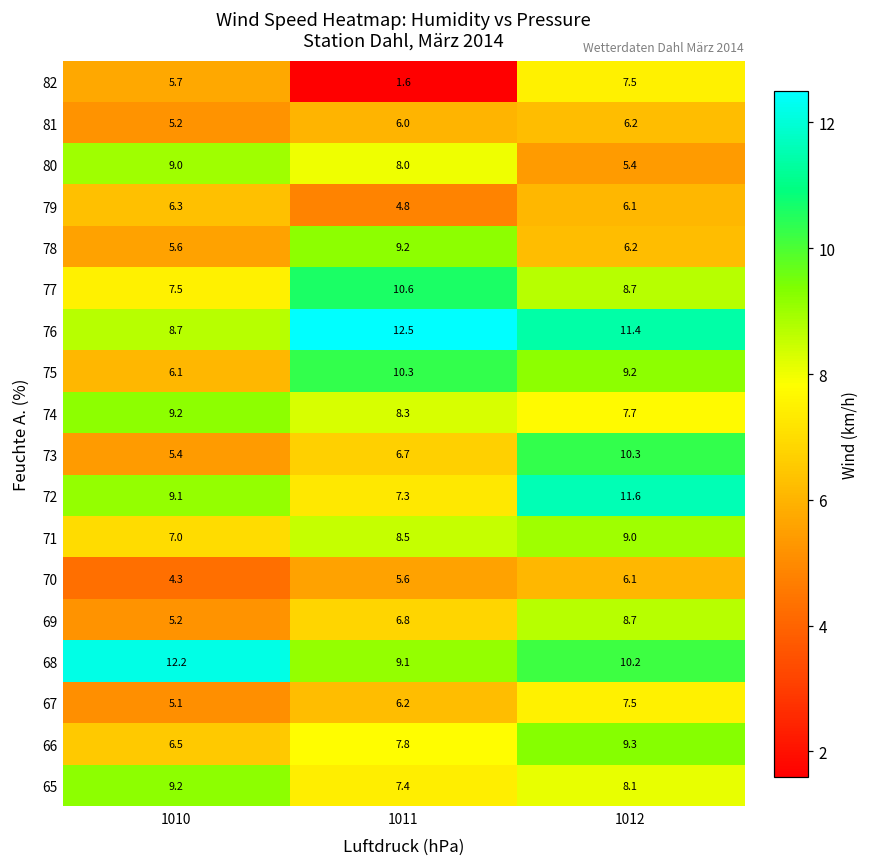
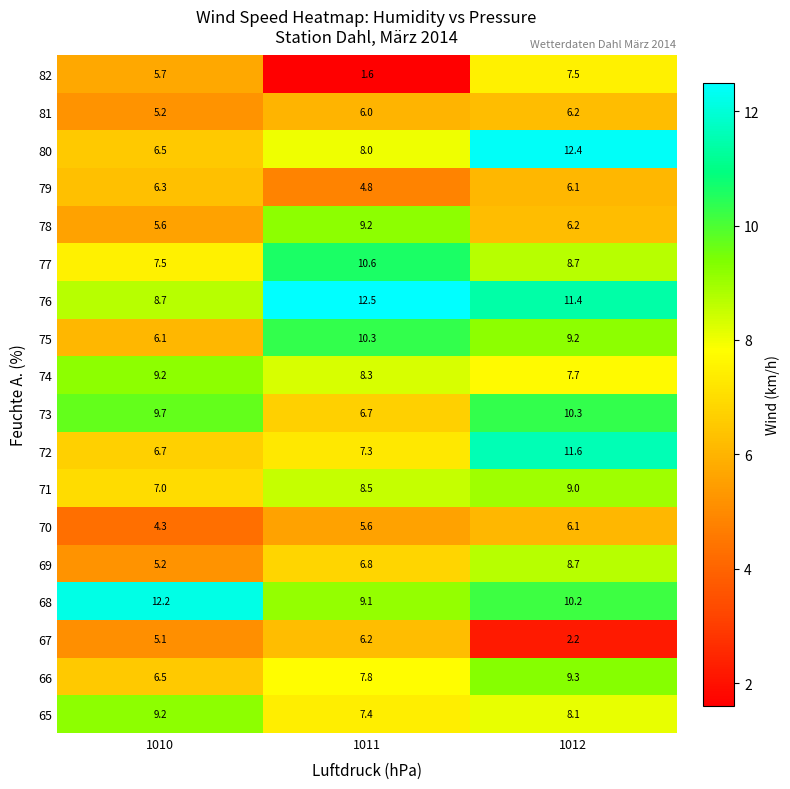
  {
    "82": {
      "1010": 5.7,
      "1011": 1.6,
      "1012": 7.5
    },
    "81": {
      "1010": 5.2,
      "1011": 6.0,
      "1012": 6.2
    },
    "80": {
-     "1010": 9.0,
+     "1010": 6.5,
      "1011": 8.0,
-     "1012": 5.4
+     "1012": 12.4
    },
    "79": {
      "1010": 6.3,
      "1011": 4.8,
      "1012": 6.1
    },
    "78": {
      "1010": 5.6,
      "1011": 9.2,
      "1012": 6.2
    },
    "77": {
      "1010": 7.5,
      "1011": 10.6,
      "1012": 8.7
    },
    "76": {
      "1010": 8.7,
      "1011": 12.5,
      "1012": 11.4
    },
    "75": {
      "1010": 6.1,
      "1011": 10.3,
      "1012": 9.2
    },
    "74": {
      "1010": 9.2,
      "1011": 8.3,
      "1012": 7.7
    },
    "73": {
-     "1010": 5.4,
+     "1010": 9.7,
      "1011": 6.7,
      "1012": 10.3
    },
    "72": {
-     "1010": 9.1,
+     "1010": 6.7,
      "1011": 7.3,
      "1012": 11.6
    },
    "71": {
      "1010": 7.0,
      "1011": 8.5,
      "1012": 9.0
    },
    "70": {
      "1010": 4.3,
      "1011": 5.6,
      "1012": 6.1
    },
    "69": {
      "1010": 5.2,
      "1011": 6.8,
      "1012": 8.7
    },
    "68": {
      "1010": 12.2,
      "1011": 9.1,
      "1012": 10.2
    },
    "67": {
      "1010": 5.1,
      "1011": 6.2,
-     "1012": 7.5
+     "1012": 2.2
    },
    "66": {
      "1010": 6.5,
      "1011": 7.8,
      "1012": 9.3
    },
    "65": {
      "1010": 9.2,
      "1011": 7.4,
      "1012": 8.1
    }
  }
